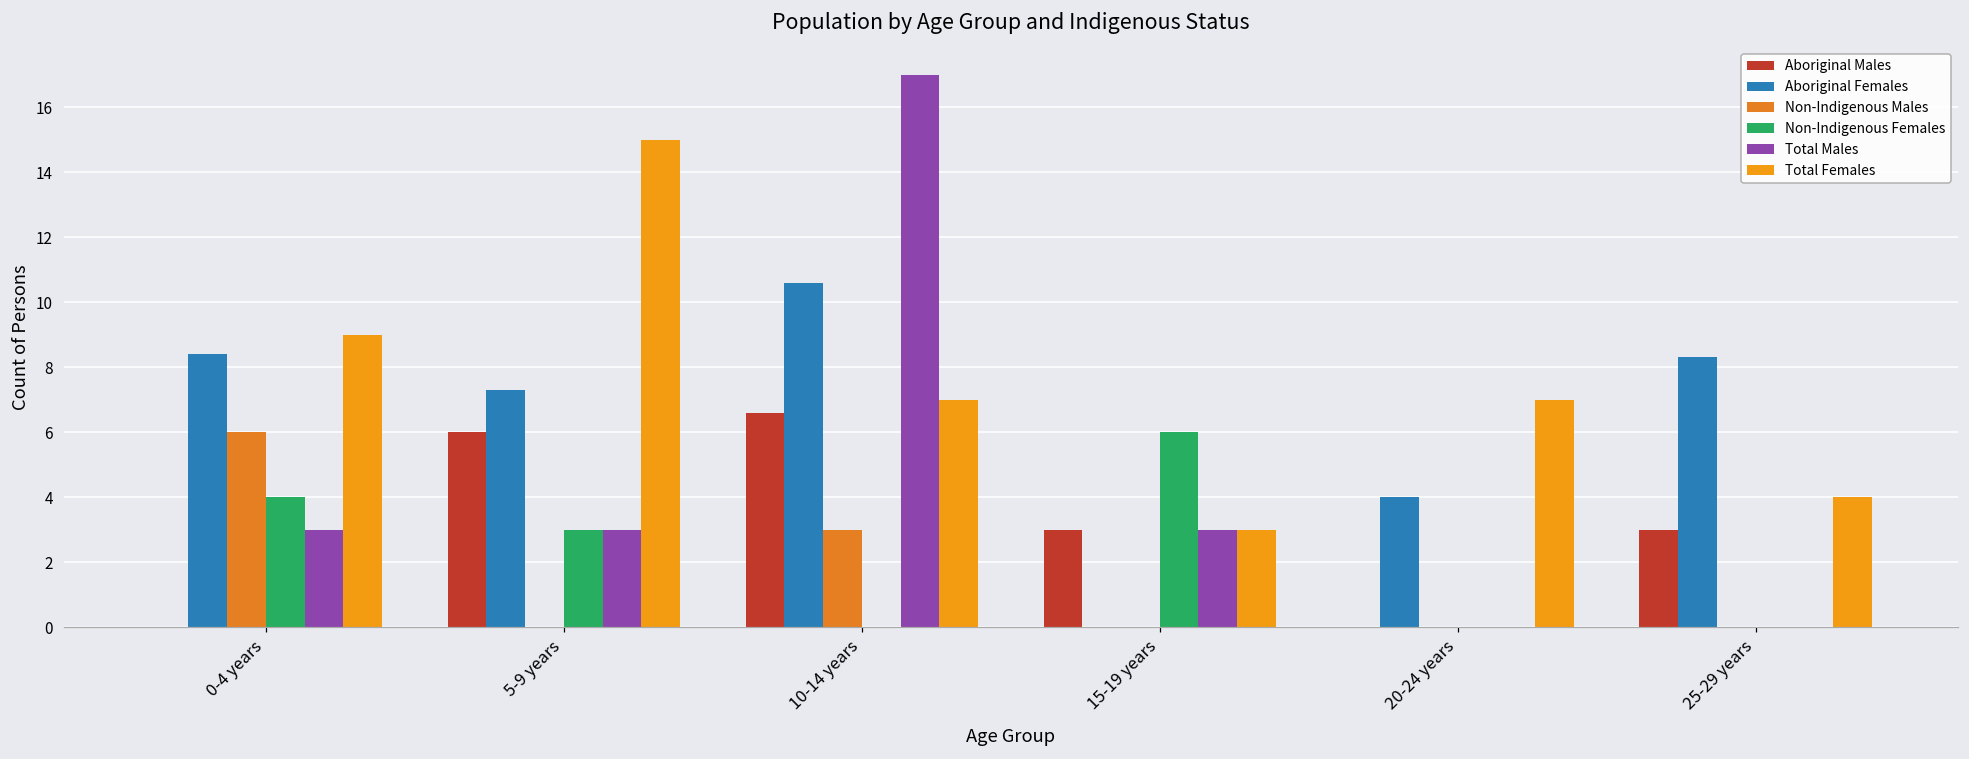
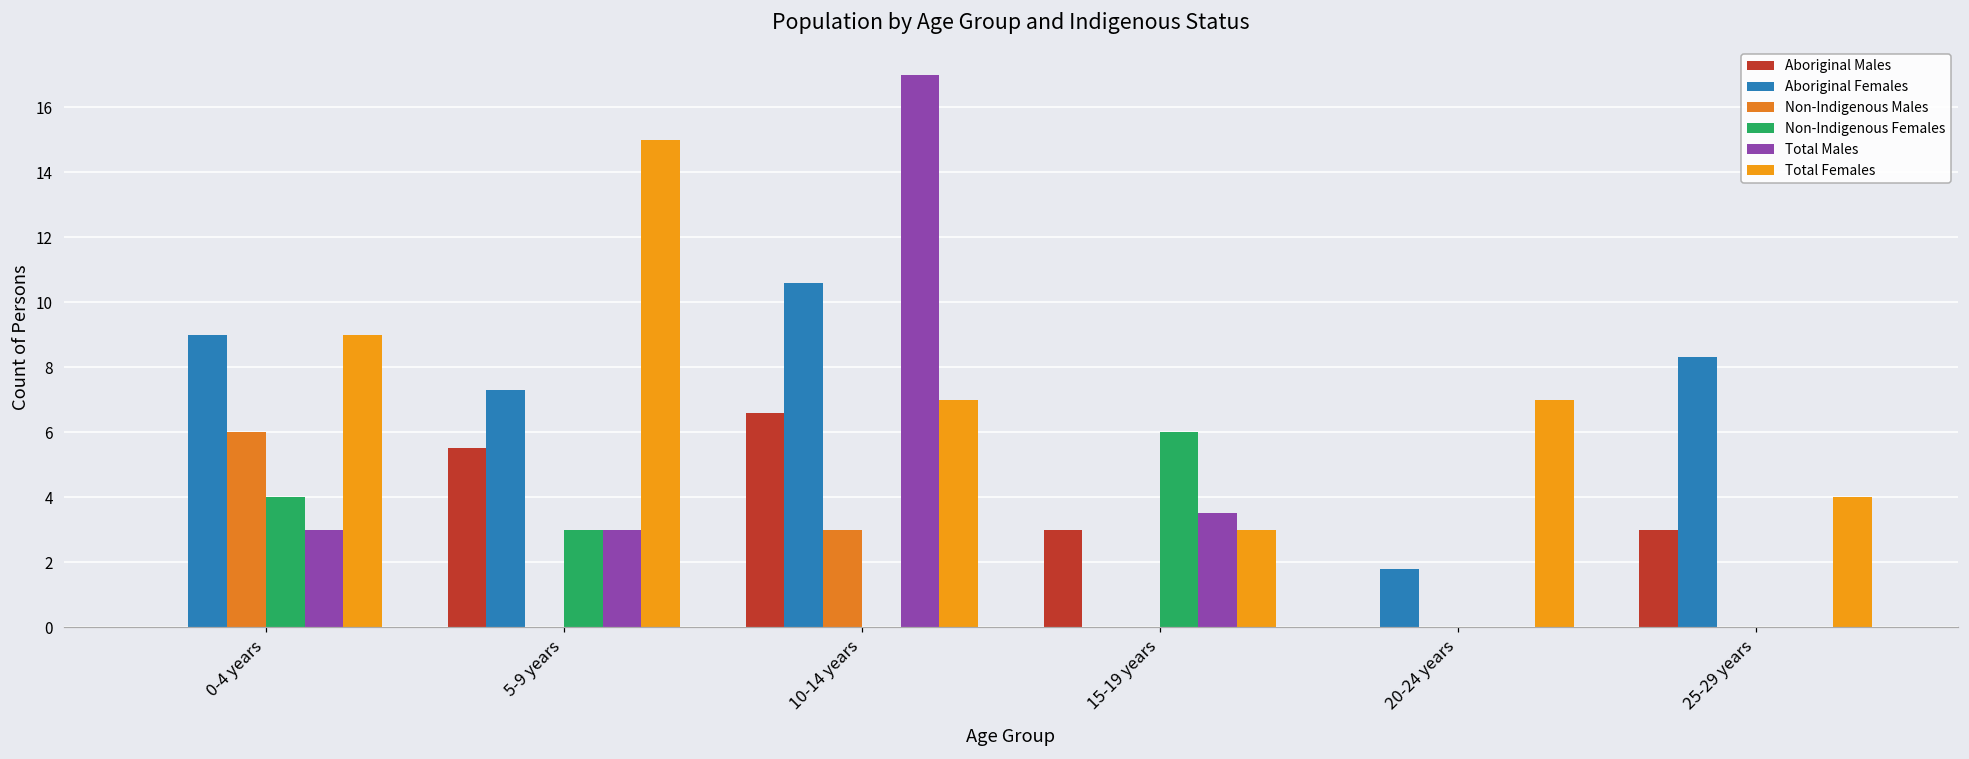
  {
    "Aboriginal Males": {
      "0-4 years": 0.0,
-     "5-9 years": 6.0,
+     "5-9 years": 5.5,
      "10-14 years": 6.6,
      "15-19 years": 3.0,
      "20-24 years": 0.0,
      "25-29 years": 3.0
    },
    "Aboriginal Females": {
-     "0-4 years": 8.4,
+     "0-4 years": 9.0,
      "5-9 years": 7.3,
      "10-14 years": 10.6,
      "15-19 years": 0.0,
-     "20-24 years": 4.0,
+     "20-24 years": 1.8,
      "25-29 years": 8.3
    },
    "Non-Indigenous Females": {
      "0-4 years": 4.0,
      "5-9 years": 3.0,
      "10-14 years": 0.0,
      "15-19 years": 6.0,
      "20-24 years": 0.0,
      "25-29 years": 0.0
    },
    "Total Males": {
      "0-4 years": 3.0,
      "5-9 years": 3.0,
      "10-14 years": 17.0,
-     "15-19 years": 3.0,
+     "15-19 years": 3.5,
      "20-24 years": 0.0,
      "25-29 years": 0.0
    }
  }
